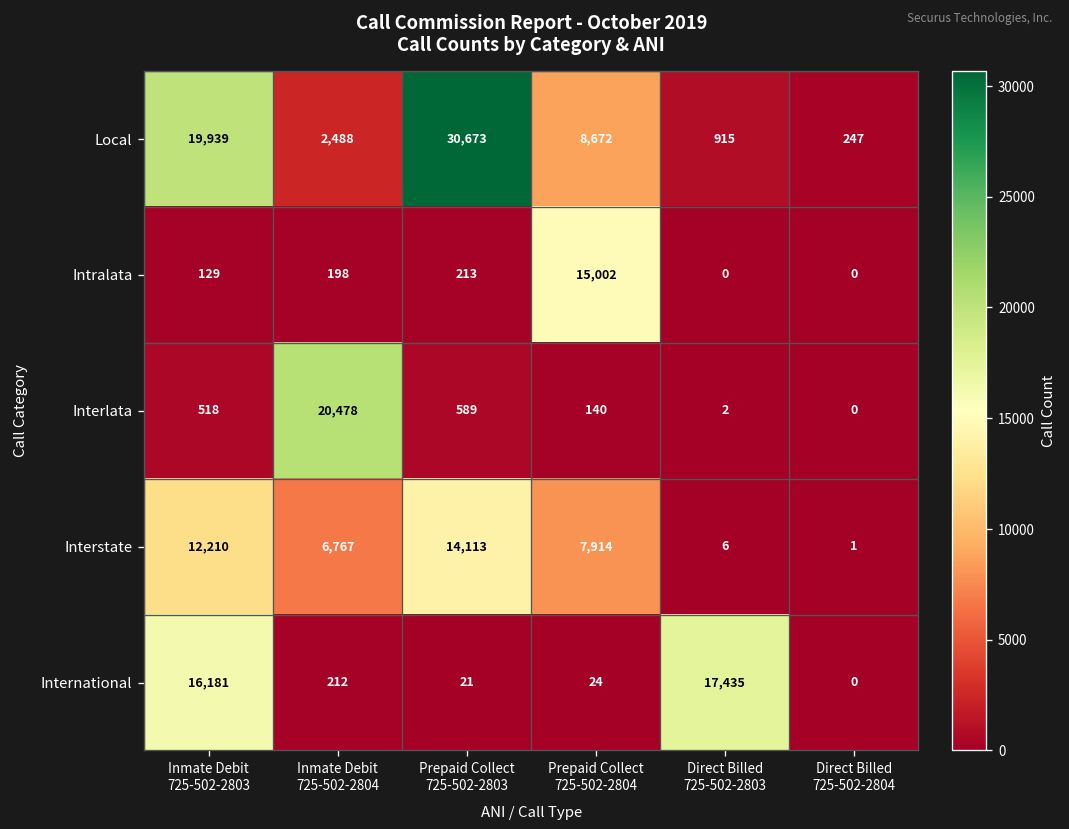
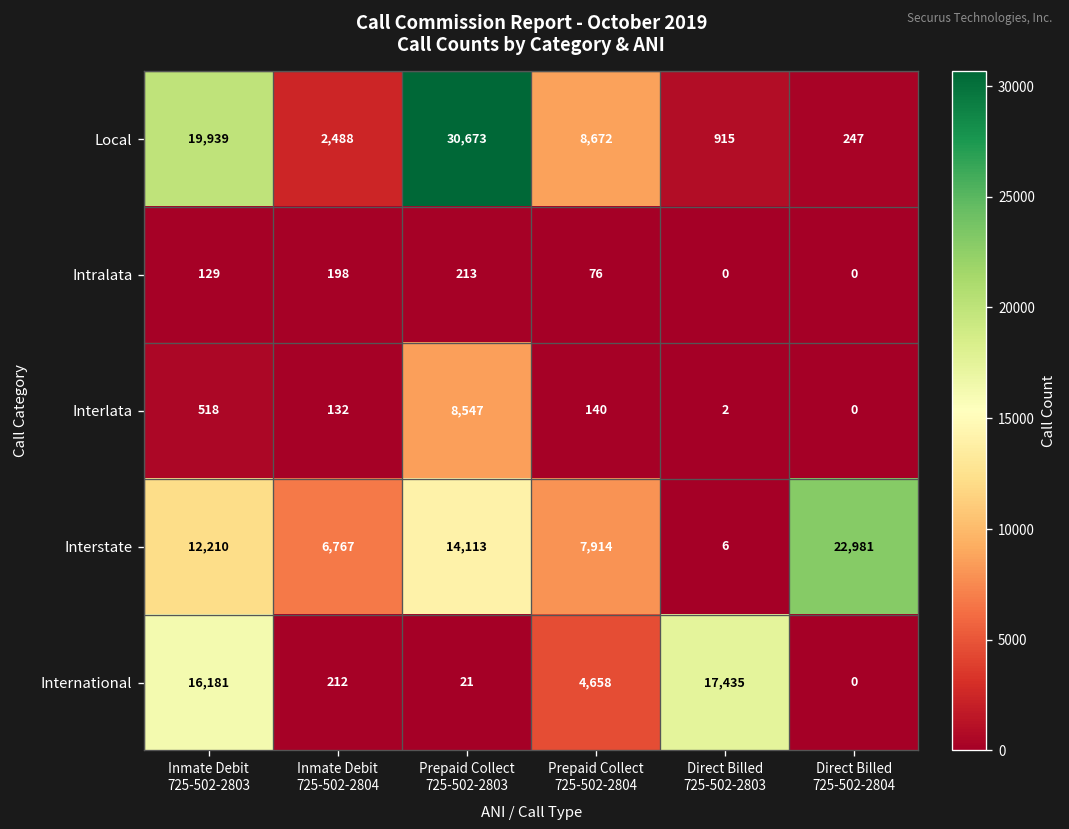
  {
    "Local": {
      "Inmate Debit 725-502-2803": "19,939",
      "Inmate Debit 725-502-2804": "2,488",
      "Prepaid Collect 725-502-2803": "30,673",
      "Prepaid Collect 725-502-2804": "8,672",
      "Direct Billed 725-502-2803": "915",
      "Direct Billed 725-502-2804": "247"
    },
    "Intralata": {
      "Inmate Debit 725-502-2803": "129",
      "Inmate Debit 725-502-2804": "198",
      "Prepaid Collect 725-502-2803": "213",
-     "Prepaid Collect 725-502-2804": "15,002",
+     "Prepaid Collect 725-502-2804": "76",
      "Direct Billed 725-502-2803": "0",
      "Direct Billed 725-502-2804": "0"
    },
    "Interlata": {
      "Inmate Debit 725-502-2803": "518",
-     "Inmate Debit 725-502-2804": "20,478",
-     "Prepaid Collect 725-502-2803": "589",
+     "Inmate Debit 725-502-2804": "132",
+     "Prepaid Collect 725-502-2803": "8,547",
      "Prepaid Collect 725-502-2804": "140",
      "Direct Billed 725-502-2803": "2",
      "Direct Billed 725-502-2804": "0"
    },
    "Interstate": {
      "Inmate Debit 725-502-2803": "12,210",
      "Inmate Debit 725-502-2804": "6,767",
      "Prepaid Collect 725-502-2803": "14,113",
      "Prepaid Collect 725-502-2804": "7,914",
      "Direct Billed 725-502-2803": "6",
-     "Direct Billed 725-502-2804": "1"
+     "Direct Billed 725-502-2804": "22,981"
    },
    "International": {
      "Inmate Debit 725-502-2803": "16,181",
      "Inmate Debit 725-502-2804": "212",
      "Prepaid Collect 725-502-2803": "21",
-     "Prepaid Collect 725-502-2804": "24",
+     "Prepaid Collect 725-502-2804": "4,658",
      "Direct Billed 725-502-2803": "17,435",
      "Direct Billed 725-502-2804": "0"
    }
  }
